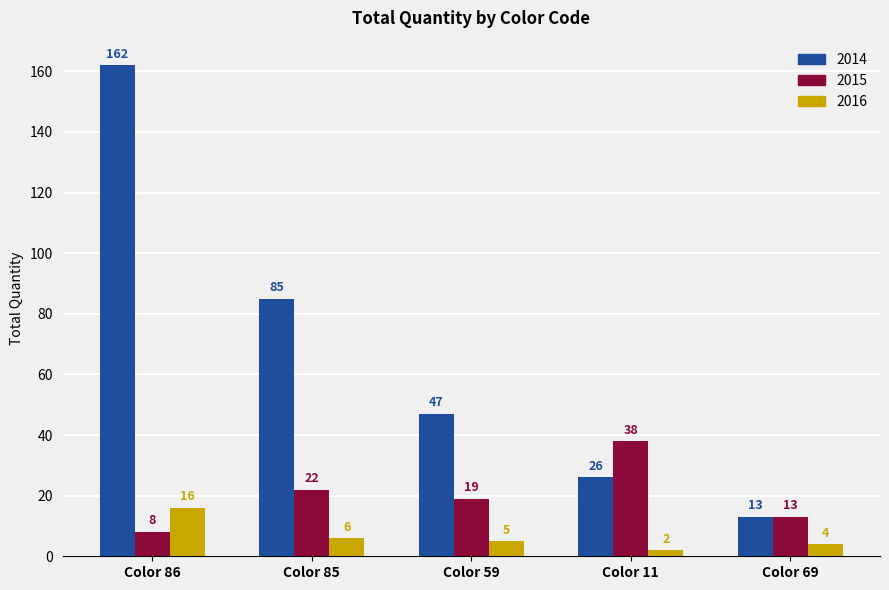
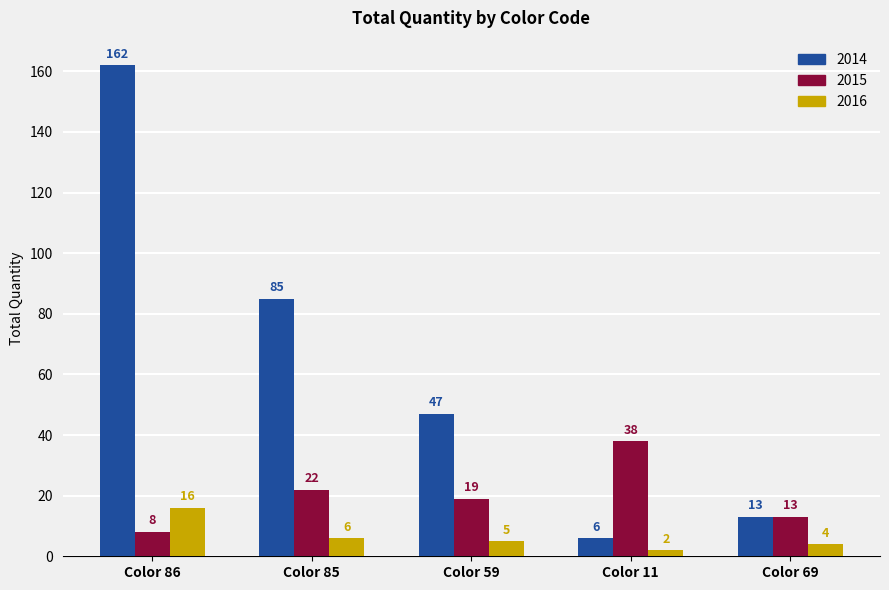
  {
    "2014": {
      "Color 86": 162,
      "Color 85": 85,
      "Color 59": 47,
-     "Color 11": 26,
+     "Color 11": 6,
      "Color 69": 13
    },
    "2015": {
      "Color 86": 8,
      "Color 85": 22,
      "Color 59": 19,
      "Color 11": 38,
      "Color 69": 13
    },
    "2016": {
      "Color 86": 16,
      "Color 85": 6,
      "Color 59": 5,
      "Color 11": 2,
      "Color 69": 4
    }
  }
